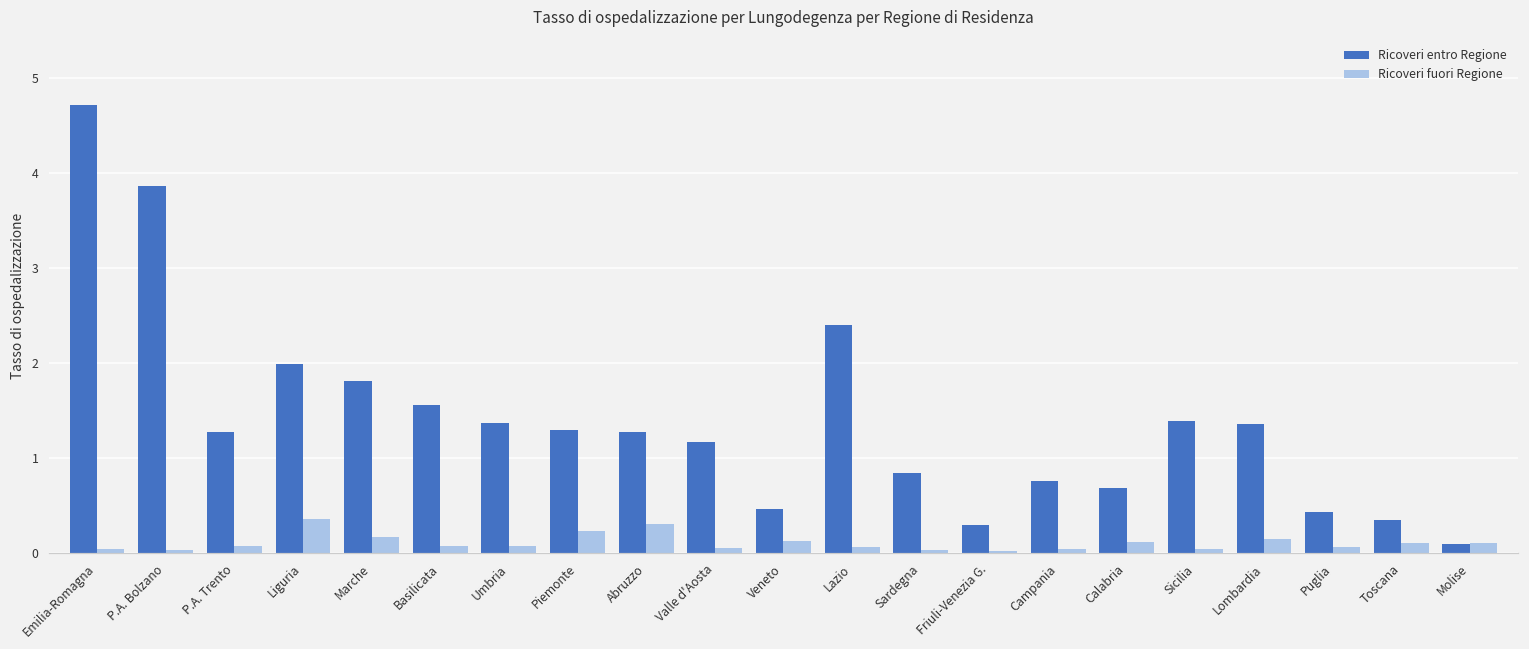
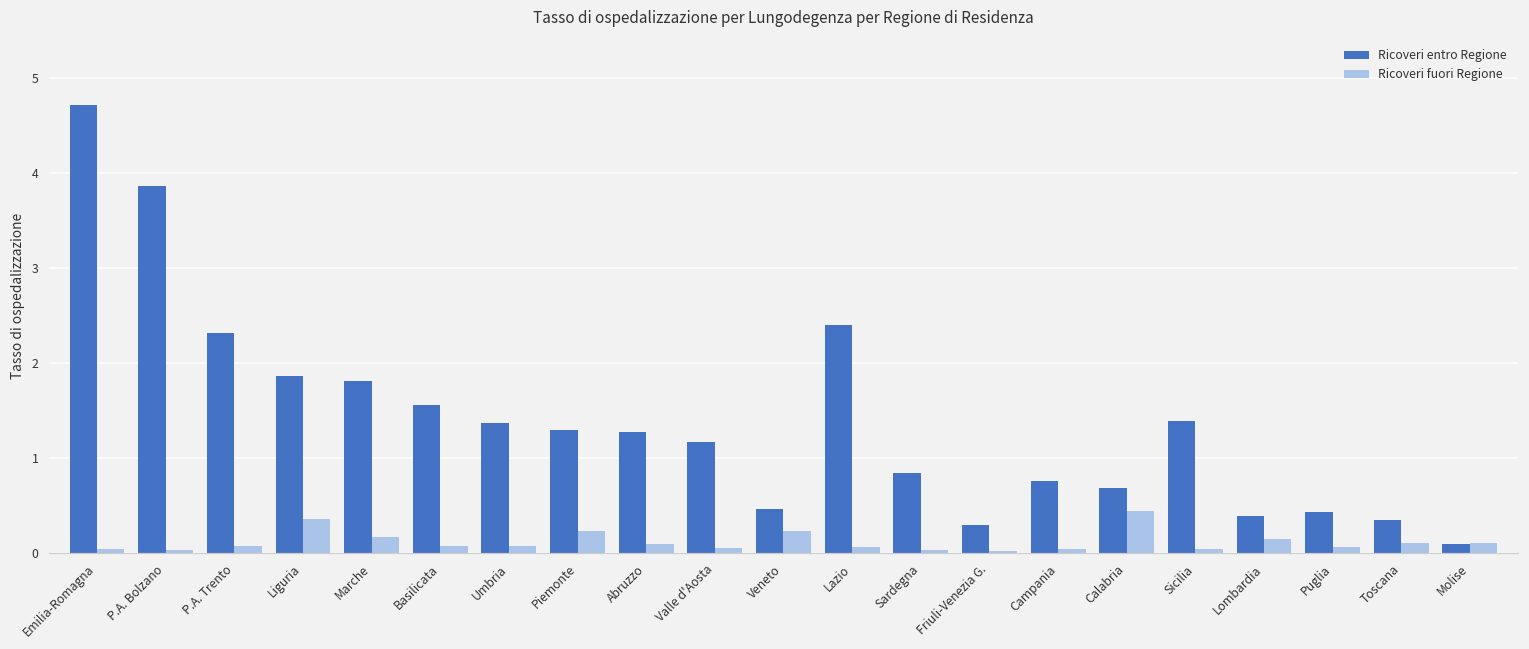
  {
    "Ricoveri entro Regione": {
      "Emilia-Romagna": 4.7,
      "P.A. Bolzano": 3.9,
-     "P.A. Trento": 1.3,
-     "Liguria": 2.0,
+     "P.A. Trento": 2.3,
+     "Liguria": 1.9,
      "Marche": 1.8,
      "Basilicata": 1.6,
      "Umbria": 1.4,
      "Piemonte": 1.3,
      "Abruzzo": 1.3,
      "Valle d'Aosta": 1.2,
      "Veneto": 0.5,
      "Lazio": 2.4,
      "Sardegna": 0.8,
      "Friuli-Venezia G.": 0.3,
      "Campania": 0.8,
      "Calabria": 0.7,
      "Sicilia": 1.4,
-     "Lombardia": 1.4,
+     "Lombardia": 0.4,
      "Puglia": 0.4,
      "Toscana": 0.3,
      "Molise": 0.1
    },
    "Ricoveri fuori Regione": {
      "Emilia-Romagna": 0.0,
      "P.A. Trento": 0.1,
      "Liguria": 0.4,
      "Marche": 0.2,
      "Basilicata": 0.1,
      "Umbria": 0.1,
      "Piemonte": 0.2,
-     "Abruzzo": 0.3,
+     "Abruzzo": 0.1,
      "Valle d'Aosta": 0.1,
-     "Veneto": 0.1,
+     "Veneto": 0.2,
      "Lazio": 0.1,
      "Sardegna": 0.0,
      "Campania": 0.0,
-     "Calabria": 0.1,
+     "Calabria": 0.4,
      "Sicilia": 0.0,
      "Lombardia": 0.1,
      "Puglia": 0.1,
      "Toscana": 0.1,
      "Molise": 0.1
    }
  }
